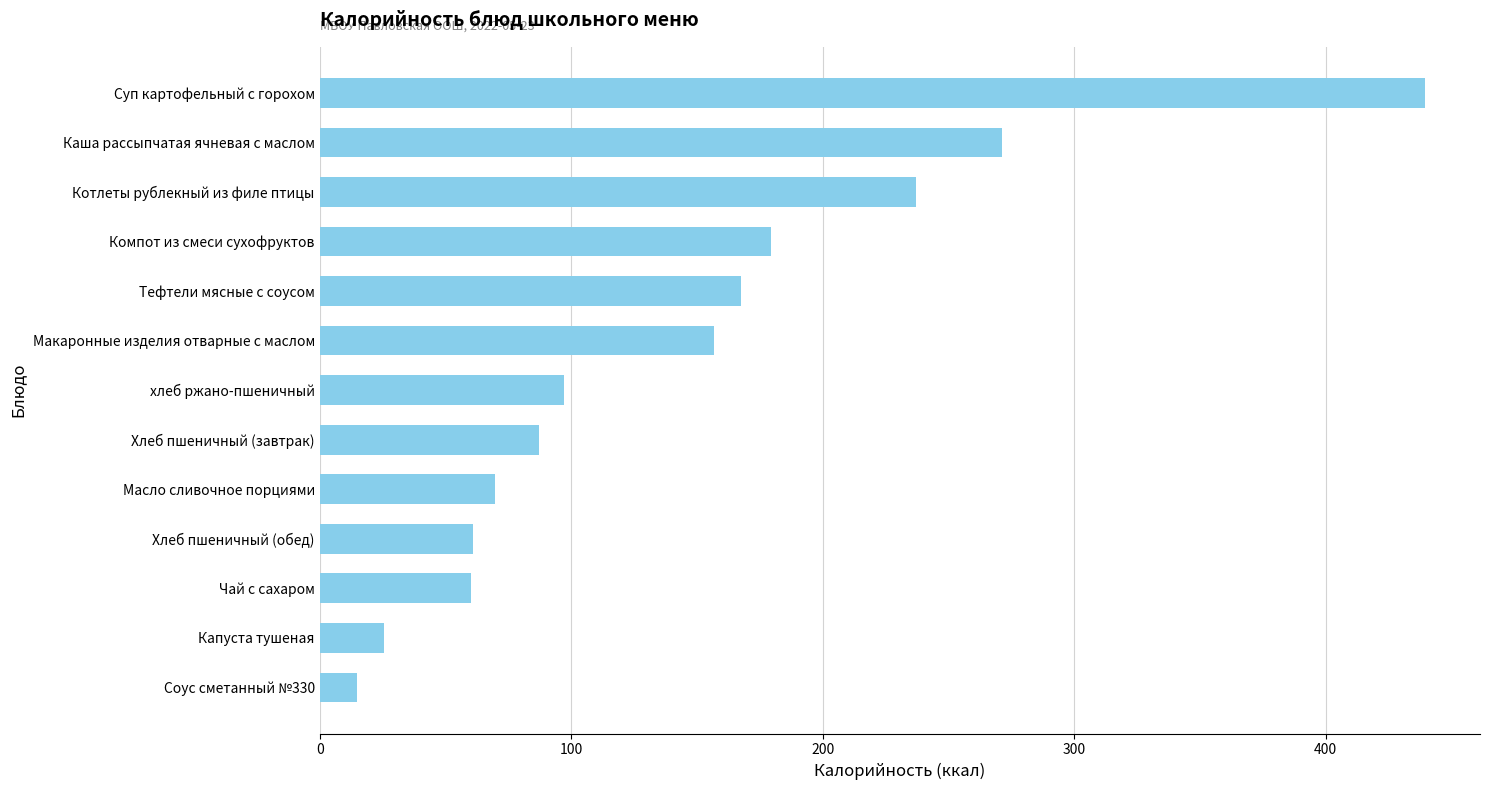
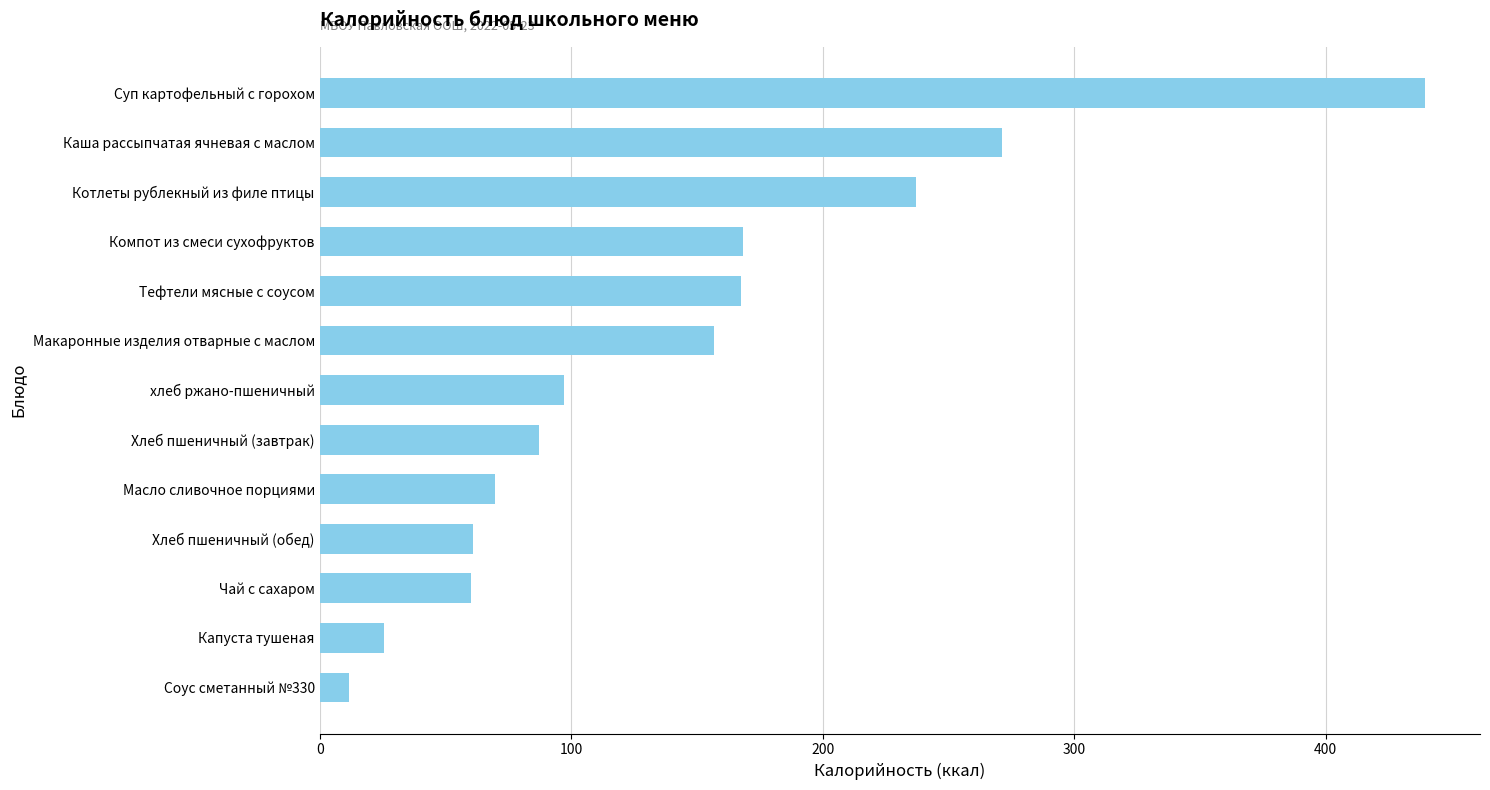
  {
    "Суп картофельный с горохом": 439,
    "Каша рассыпчатая ячневая с маслом": 271,
    "Котлеты рублекный из филе птицы": 237,
-   "Компот из смеси сухофруктов": 179,
+   "Компот из смеси сухофруктов": 168,
    "Тефтели мясные с соусом": 168,
    "Макаронные изделия отварные с маслом": 157,
    "хлеб ржано-пшеничный": 97,
    "Хлеб пшеничный (завтрак)": 87,
    "Масло сливочное порциями": 70,
    "Хлеб пшеничный (обед)": 61,
    "Чай с сахаром": 60,
    "Капуста тушеная": 26,
-   "Соус сметанный №330": 15
+   "Соус сметанный №330": 12
  }
